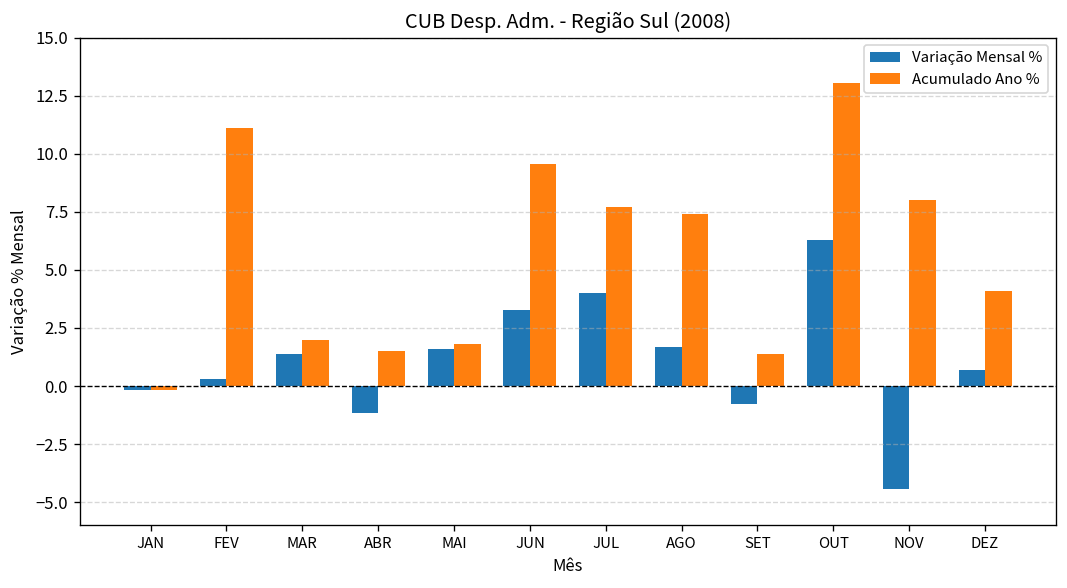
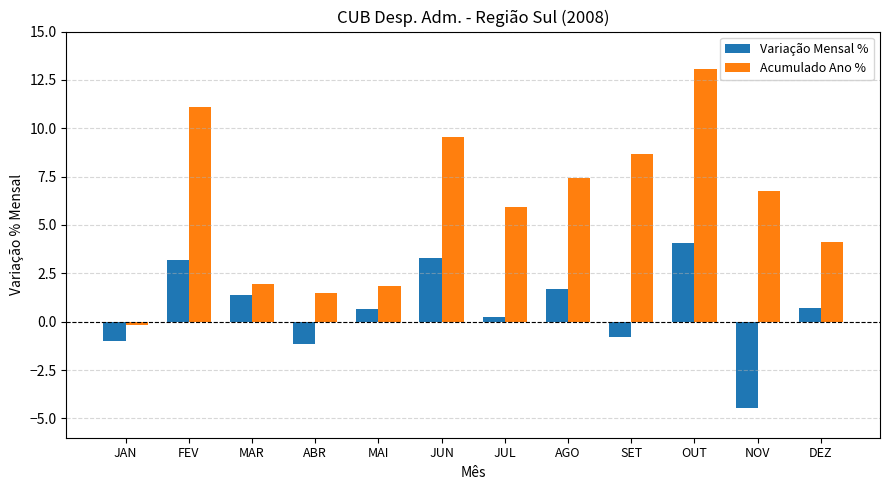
  {
    "Variação Mensal %": {
-     "JAN": -0.2,
-     "FEV": 0.3,
+     "JAN": -1.0,
+     "FEV": 3.2,
      "MAR": 1.4,
      "ABR": -1.2,
-     "MAI": 1.6,
+     "MAI": 0.7,
      "JUN": 3.3,
-     "JUL": 4.0,
+     "JUL": 0.3,
      "AGO": 1.7,
      "SET": -0.8,
-     "OUT": 6.3,
+     "OUT": 4.1,
      "NOV": -4.5,
      "DEZ": 0.7
    },
    "Acumulado Ano %": {
      "JAN": -0.2,
      "FEV": 11.1,
      "MAR": 2.0,
      "ABR": 1.5,
      "MAI": 1.8,
      "JUN": 9.6,
-     "JUL": 7.7,
+     "JUL": 5.9,
      "AGO": 7.4,
-     "SET": 1.4,
+     "SET": 8.7,
      "OUT": 13.1,
-     "NOV": 8.0,
+     "NOV": 6.8,
      "DEZ": 4.1
    }
  }
